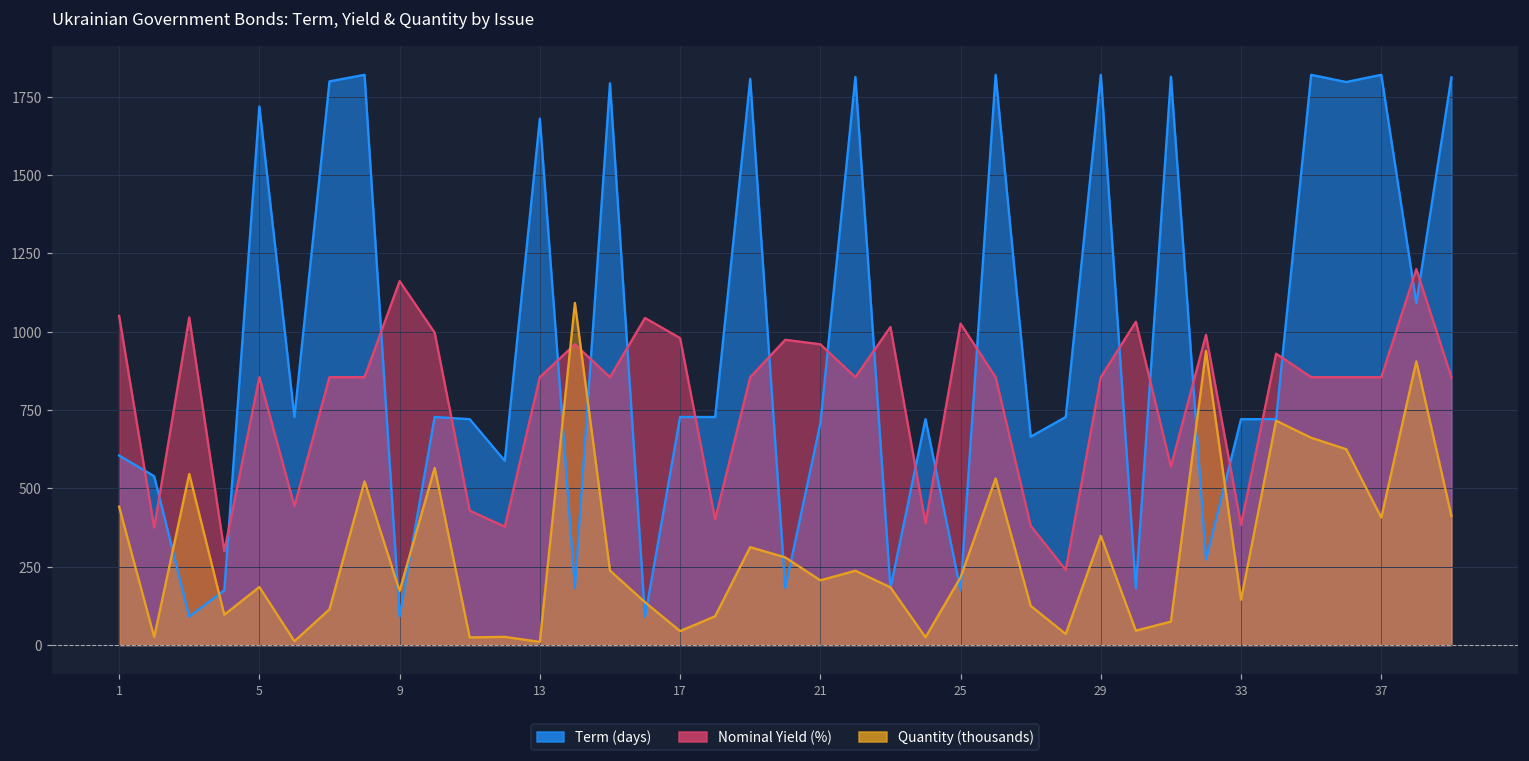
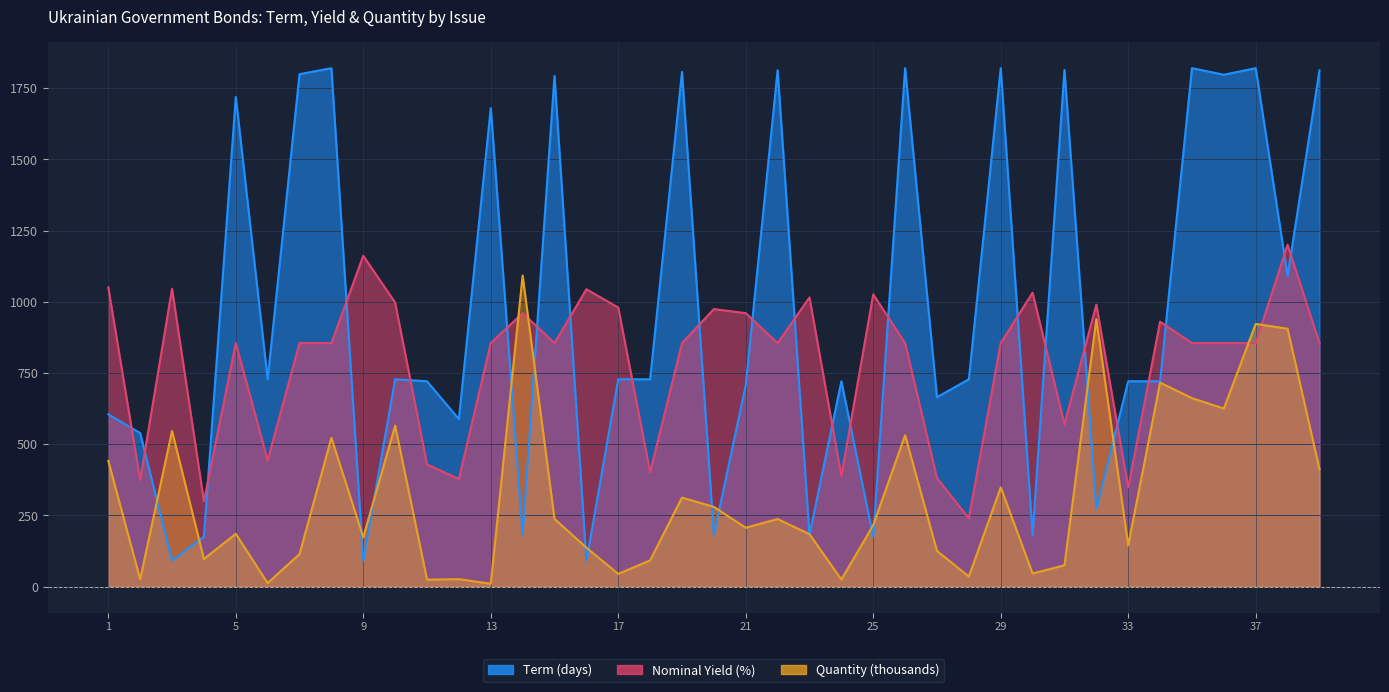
  {
    "Term (days)": {
      "1": 610,
      "5": 1720,
      "9": 90,
      "13": 1680,
      "17": 730,
      "21": 710,
      "25": 180,
      "29": 1820,
      "33": 720,
      "37": 1820
    },
    "Nominal Yield (%)": {
      "1": 1050,
      "5": 860,
      "9": 1160,
      "13": 860,
      "17": 980,
      "21": 960,
      "25": 1030,
      "29": 860,
-     "33": 380,
+     "33": 350,
      "37": 860
    },
    "Quantity (thousands)": {
      "1": 440,
      "5": 190,
      "9": 170,
      "13": 10,
      "17": 40,
      "21": 210,
      "25": 220,
      "29": 350,
      "33": 140,
-     "37": 410
+     "37": 920
    }
  }
